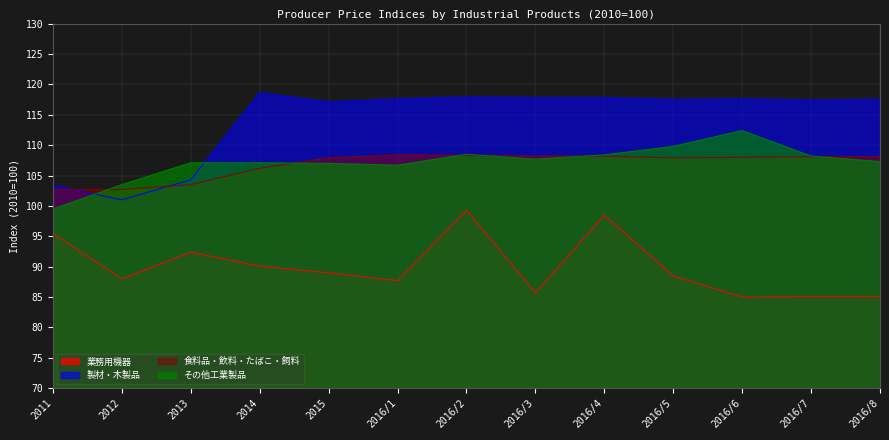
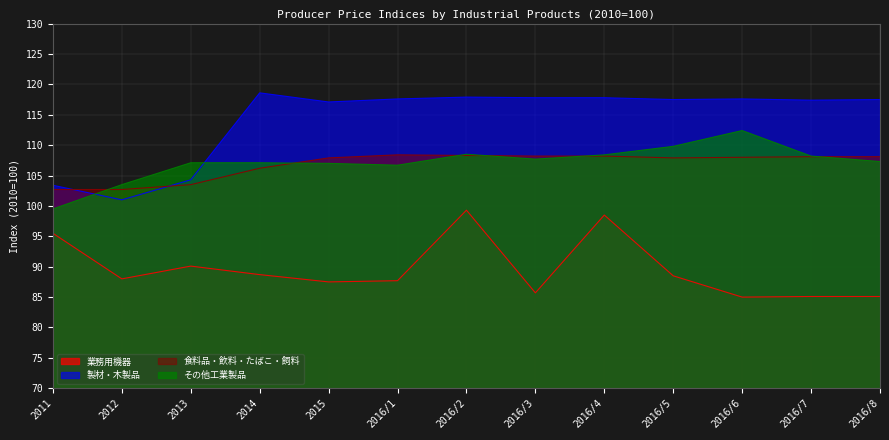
  {
    "業務用機器": {
      "2011": 96,
      "2012": 88,
-     "2013": 92,
-     "2014": 90,
-     "2015": 89,
+     "2013": 90,
+     "2014": 89,
+     "2015": 88,
      "2016/1": 88,
      "2016/2": 99,
      "2016/3": 86,
      "2016/4": 99,
      "2016/5": 89,
      "2016/6": 85,
      "2016/7": 85,
      "2016/8": 85
    },
    "製材・木製品": {
      "2011": 103,
      "2012": 101,
      "2013": 104,
      "2014": 119,
      "2015": 117,
      "2016/1": 118,
      "2016/2": 118,
      "2016/3": 118,
      "2016/4": 118,
      "2016/5": 118,
      "2016/6": 118,
      "2016/7": 117,
      "2016/8": 118
    },
    "食料品・飲料・たばこ・飼料": {
      "2011": 103,
      "2012": 103,
      "2013": 104,
      "2014": 106,
      "2015": 108,
      "2016/1": 108,
      "2016/3": 108,
      "2016/5": 108,
      "2016/6": 108,
      "2016/8": 108
    },
    "その他工業製品": {
      "2011": 100,
      "2012": 104,
      "2013": 107,
      "2014": 107,
      "2015": 107,
      "2016/1": 107,
      "2016/3": 108,
      "2016/5": 110,
      "2016/6": 112,
      "2016/8": 107
    }
  }
